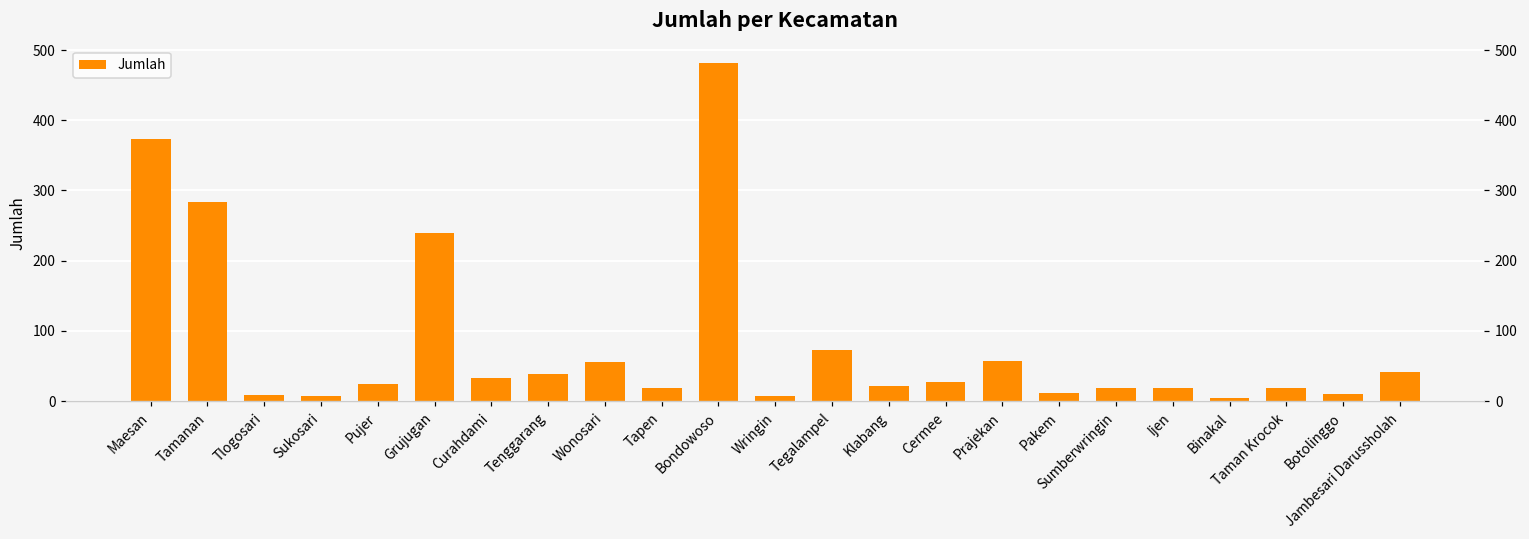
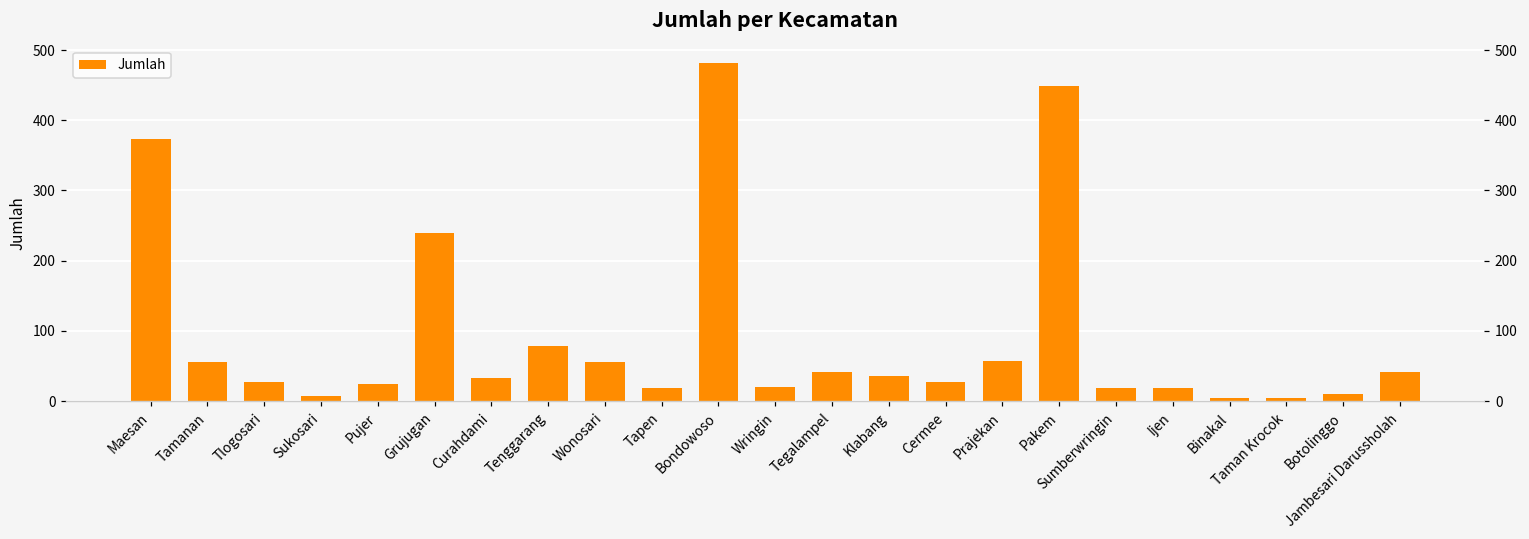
  {
    "Maesan": 370,
-   "Tamanan": 280,
-   "Tlogosari": 10,
+   "Tamanan": 60,
+   "Tlogosari": 30,
    "Sukosari": 10,
    "Pujer": 20,
    "Grujugan": 240,
    "Curahdami": 30,
-   "Tenggarang": 40,
+   "Tenggarang": 80,
    "Wonosari": 60,
    "Tapen": 20,
    "Bondowoso": 480,
-   "Wringin": 10,
-   "Tegalampel": 70,
-   "Klabang": 20,
+   "Wringin": 20,
+   "Tegalampel": 40,
+   "Klabang": 40,
    "Cermee": 30,
    "Prajekan": 60,
-   "Pakem": 10,
+   "Pakem": 450,
    "Sumberwringin": 20,
    "Ijen": 20,
    "Binakal": 0,
-   "Taman Krocok": 20,
+   "Taman Krocok": 0,
    "Botolinggo": 10,
    "Jambesari Darussholah": 40
  }
